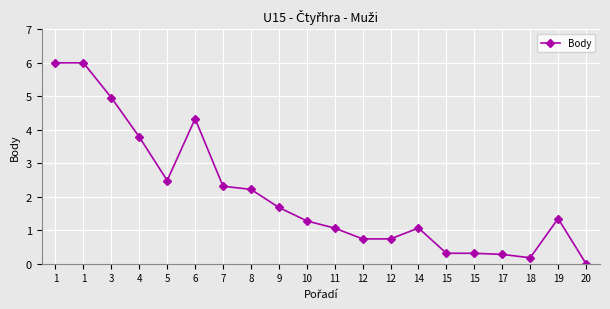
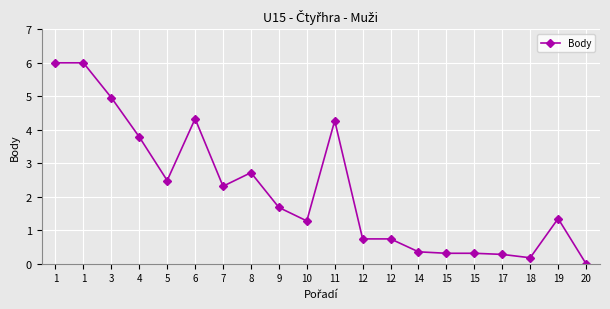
  {
    "3": 5.0,
    "4": 3.8,
    "5": 2.5,
    "6": 4.3,
    "7": 2.3,
-   "8": 2.2,
+   "8": 2.7,
    "9": 1.7,
    "10": 1.3,
-   "11": 1.1,
-   "14": 1.1,
+   "11": 4.3,
+   "14": 0.4,
    "17": 0.3,
    "18": 0.2,
    "19": 1.3,
    "20": 0.0
  }
